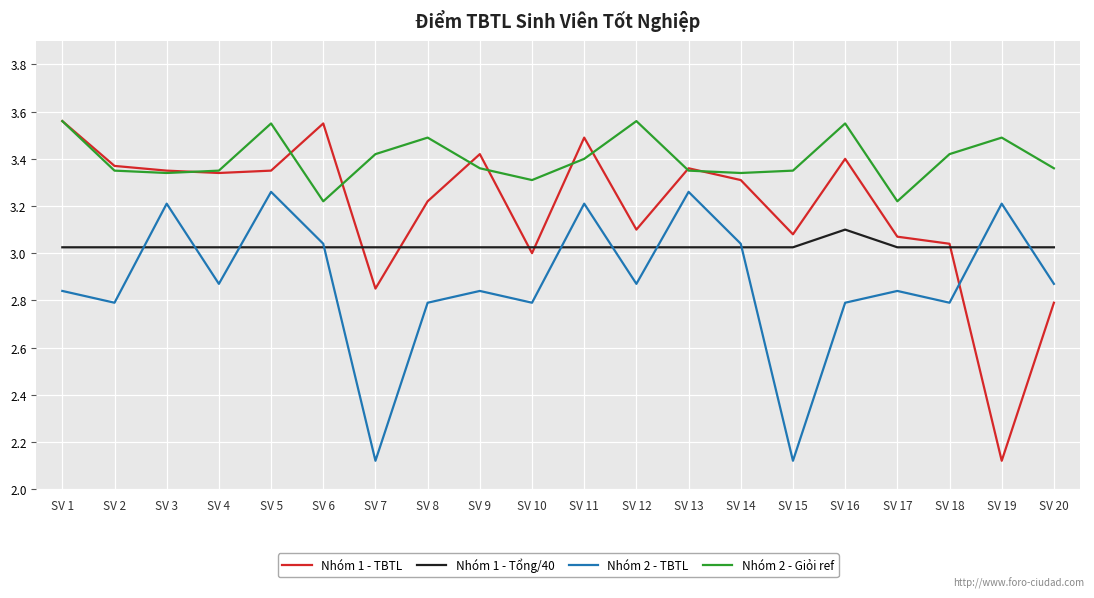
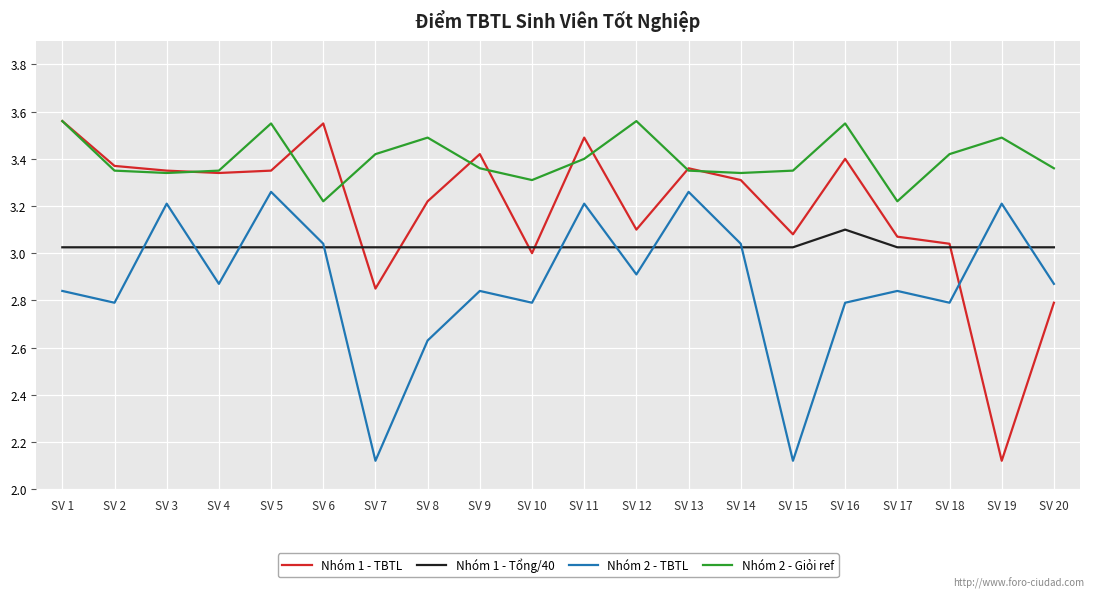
  {
    "Nhóm 1 - TBTL": {
      "SV 2": 3.37,
      "SV 5": 3.35,
      "SV 6": 3.55,
      "SV 7": 2.85,
      "SV 8": 3.22,
      "SV 9": 3.42,
      "SV 10": 3.00,
      "SV 11": 3.49,
      "SV 12": 3.10,
      "SV 14": 3.31,
      "SV 15": 3.08,
      "SV 16": 3.40,
      "SV 17": 3.07,
      "SV 18": 3.04,
      "SV 19": 2.12,
      "SV 20": 2.79
    },
    "Nhóm 1 - Tổng/40": {
      "SV 1": 3.03,
      "SV 2": 3.03,
      "SV 3": 3.03,
      "SV 4": 3.03,
      "SV 5": 3.03,
      "SV 6": 3.03,
      "SV 7": 3.03,
      "SV 8": 3.03,
      "SV 9": 3.03,
      "SV 10": 3.03,
      "SV 11": 3.03,
      "SV 12": 3.03,
      "SV 13": 3.03,
      "SV 14": 3.03,
      "SV 15": 3.03,
      "SV 16": 3.10,
      "SV 17": 3.03,
      "SV 18": 3.03,
      "SV 19": 3.03,
      "SV 20": 3.03
    },
    "Nhóm 2 - TBTL": {
      "SV 1": 2.84,
      "SV 2": 2.79,
      "SV 3": 3.21,
      "SV 4": 2.87,
      "SV 5": 3.26,
      "SV 6": 3.04,
      "SV 7": 2.12,
-     "SV 8": 2.79,
+     "SV 8": 2.63,
      "SV 9": 2.84,
      "SV 10": 2.79,
      "SV 11": 3.21,
-     "SV 12": 2.87,
+     "SV 12": 2.91,
      "SV 13": 3.26,
      "SV 14": 3.04,
      "SV 15": 2.12,
      "SV 16": 2.79,
      "SV 17": 2.84,
      "SV 18": 2.79,
      "SV 19": 3.21,
      "SV 20": 2.87
    },
    "Nhóm 2 - Giỏi ref": {
      "SV 2": 3.35,
      "SV 5": 3.55,
      "SV 6": 3.22,
      "SV 7": 3.42,
      "SV 8": 3.49,
      "SV 9": 3.36,
      "SV 10": 3.31,
      "SV 11": 3.40,
      "SV 12": 3.56,
      "SV 14": 3.34,
      "SV 15": 3.35,
      "SV 16": 3.55,
      "SV 17": 3.22,
      "SV 18": 3.42,
      "SV 19": 3.49,
      "SV 20": 3.36
    }
  }
